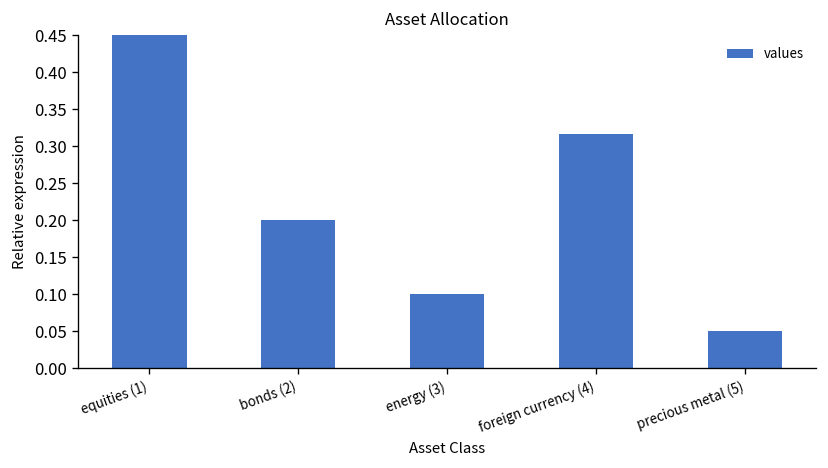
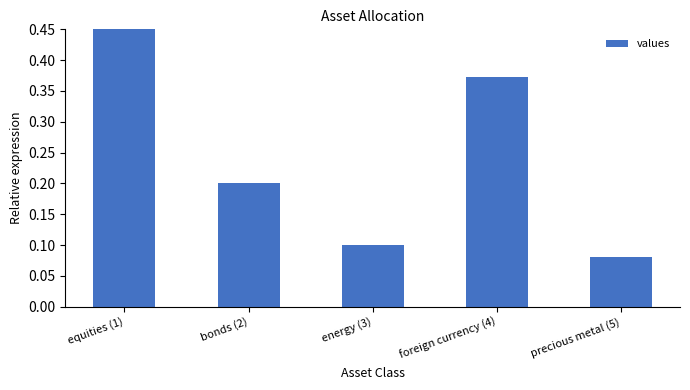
  {
    "bonds (2)": 0.20,
    "energy (3)": 0.10,
-   "foreign currency (4)": 0.32,
-   "precious metal (5)": 0.05
+   "foreign currency (4)": 0.37,
+   "precious metal (5)": 0.08
  }
